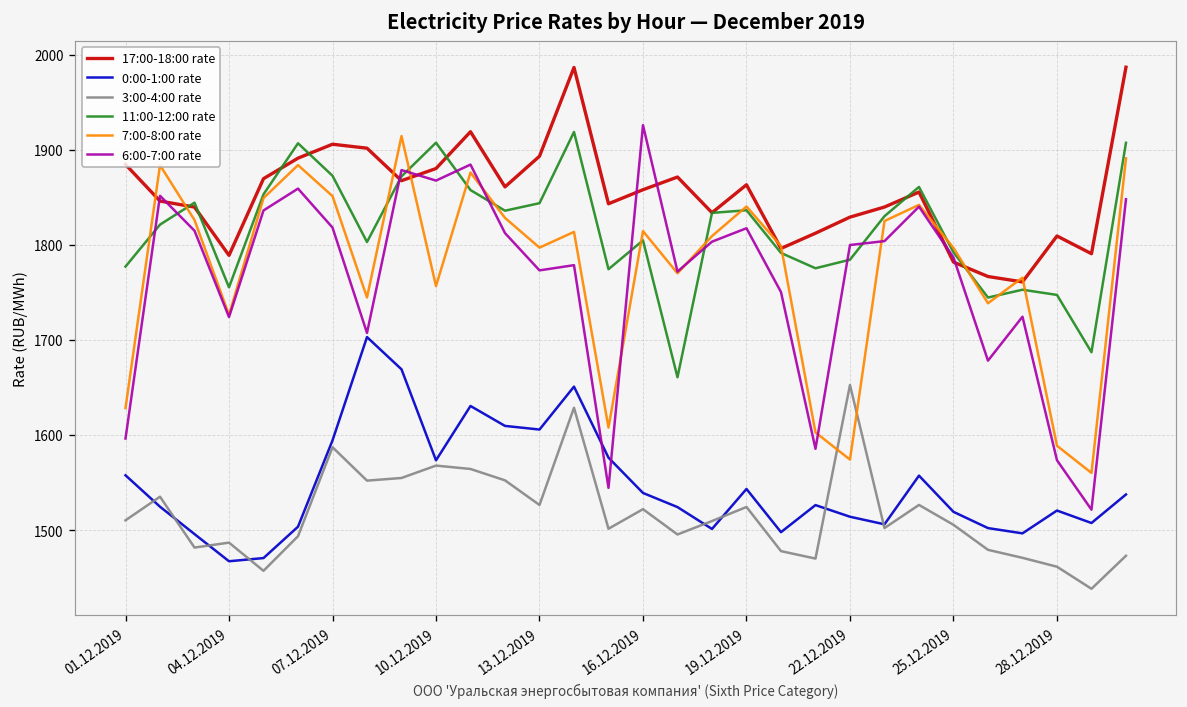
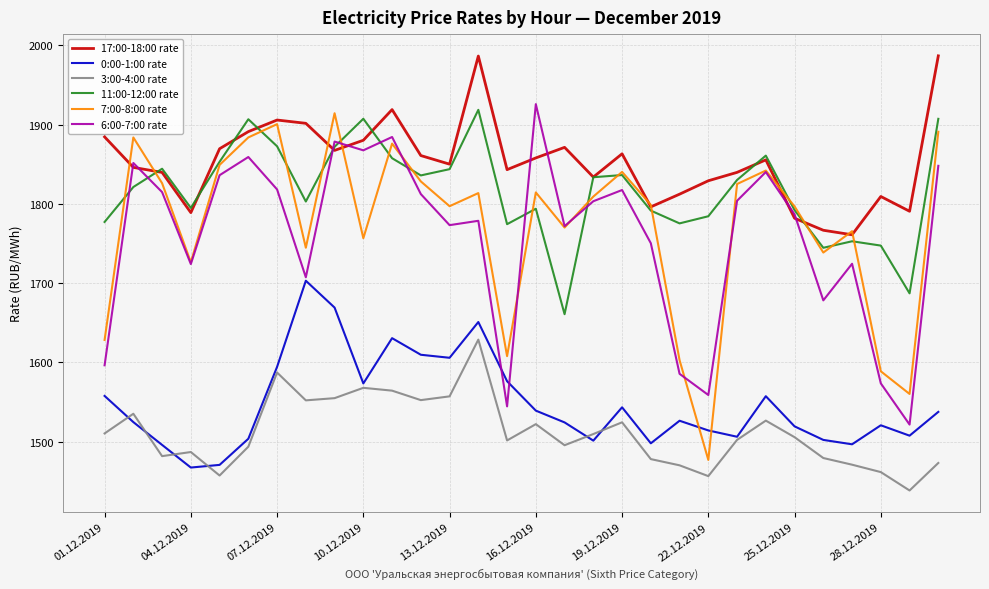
  {
    "17:00-18:00 rate": {
      "01.12.2019": 1880,
      "04.12.2019": 1790,
      "07.12.2019": 1910,
      "10.12.2019": 1880,
-     "13.12.2019": 1890,
+     "13.12.2019": 1850,
      "16.12.2019": 1860,
      "19.12.2019": 1860,
      "22.12.2019": 1830,
      "25.12.2019": 1780,
      "28.12.2019": 1810
    },
    "0:00-1:00 rate": {
      "01.12.2019": 1560,
      "04.12.2019": 1470,
      "07.12.2019": 1590,
      "10.12.2019": 1570,
      "13.12.2019": 1610,
      "16.12.2019": 1540,
      "19.12.2019": 1540,
      "22.12.2019": 1510,
      "25.12.2019": 1520,
      "28.12.2019": 1520
    },
    "3:00-4:00 rate": {
      "01.12.2019": 1510,
      "04.12.2019": 1490,
      "07.12.2019": 1590,
      "10.12.2019": 1570,
-     "13.12.2019": 1530,
+     "13.12.2019": 1560,
      "16.12.2019": 1520,
      "19.12.2019": 1520,
-     "22.12.2019": 1650,
+     "22.12.2019": 1460,
      "25.12.2019": 1510,
      "28.12.2019": 1460
    },
    "11:00-12:00 rate": {
      "01.12.2019": 1780,
-     "04.12.2019": 1760,
+     "04.12.2019": 1790,
      "07.12.2019": 1870,
      "10.12.2019": 1910,
      "13.12.2019": 1840,
-     "16.12.2019": 1800,
+     "16.12.2019": 1790,
      "19.12.2019": 1840,
      "22.12.2019": 1780,
      "25.12.2019": 1790,
      "28.12.2019": 1750
    },
    "7:00-8:00 rate": {
      "01.12.2019": 1630,
-     "07.12.2019": 1850,
+     "07.12.2019": 1900,
      "10.12.2019": 1760,
      "13.12.2019": 1800,
      "16.12.2019": 1810,
      "19.12.2019": 1840,
-     "22.12.2019": 1570,
+     "22.12.2019": 1480,
      "25.12.2019": 1800,
      "28.12.2019": 1590
    },
    "6:00-7:00 rate": {
      "01.12.2019": 1600,
      "07.12.2019": 1820,
      "10.12.2019": 1870,
      "13.12.2019": 1770,
      "16.12.2019": 1930,
      "19.12.2019": 1820,
-     "22.12.2019": 1800,
+     "22.12.2019": 1560,
      "25.12.2019": 1790,
      "28.12.2019": 1570
    }
  }
